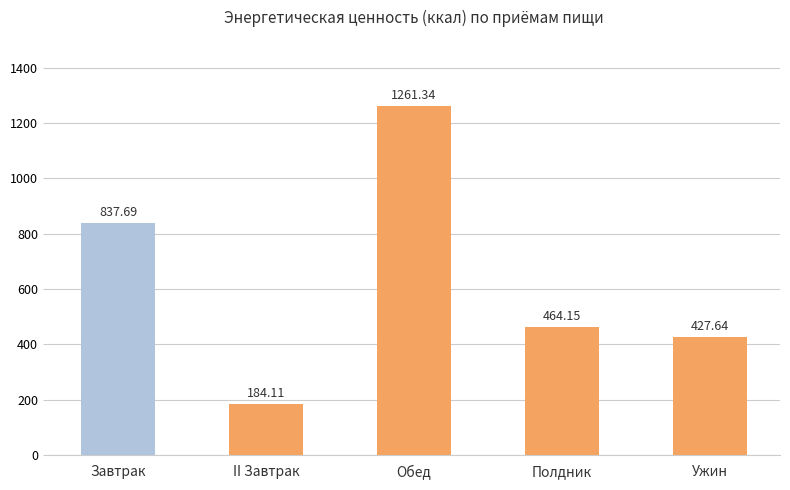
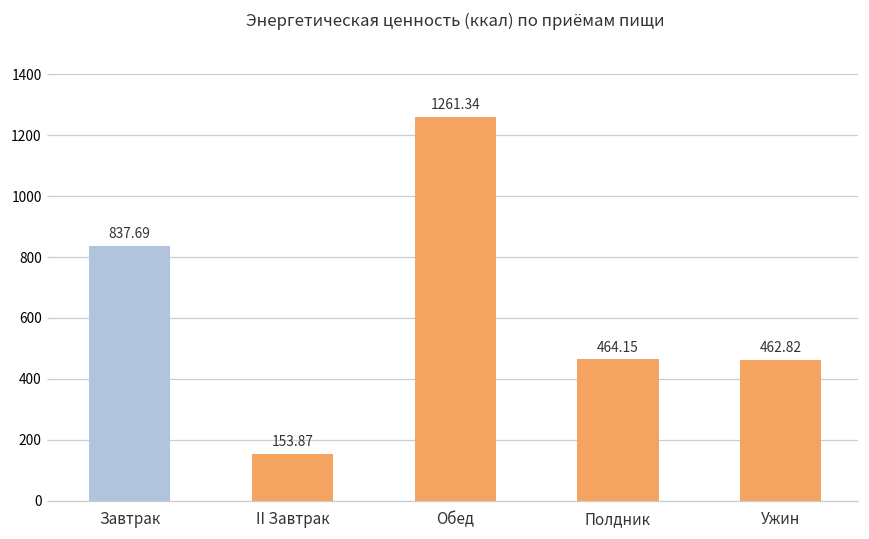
  {
    "Завтрак": 837.69,
-   "II Завтрак": 184.11,
+   "II Завтрак": 153.87,
    "Обед": 1261.34,
    "Полдник": 464.15,
-   "Ужин": 427.64
+   "Ужин": 462.82
  }
